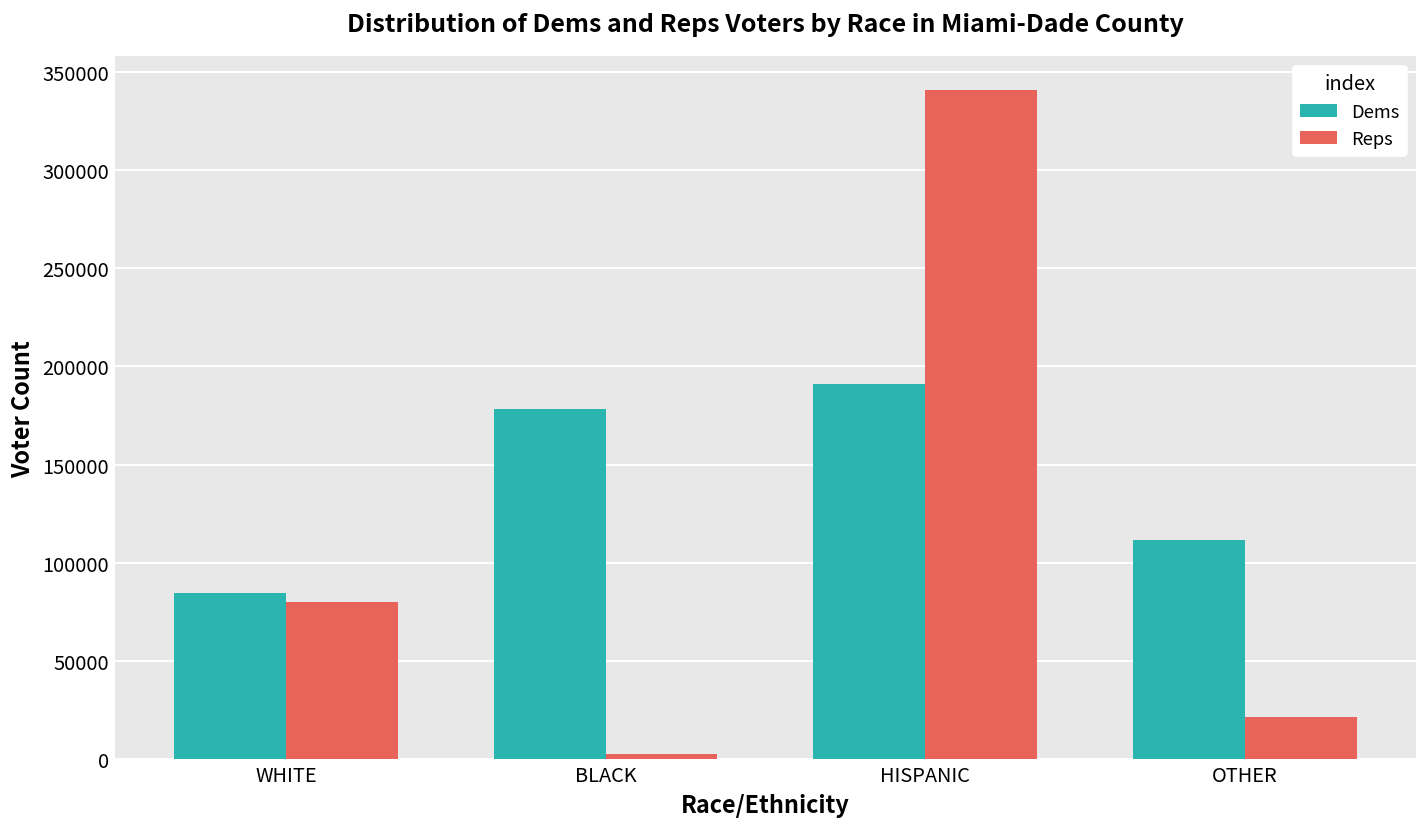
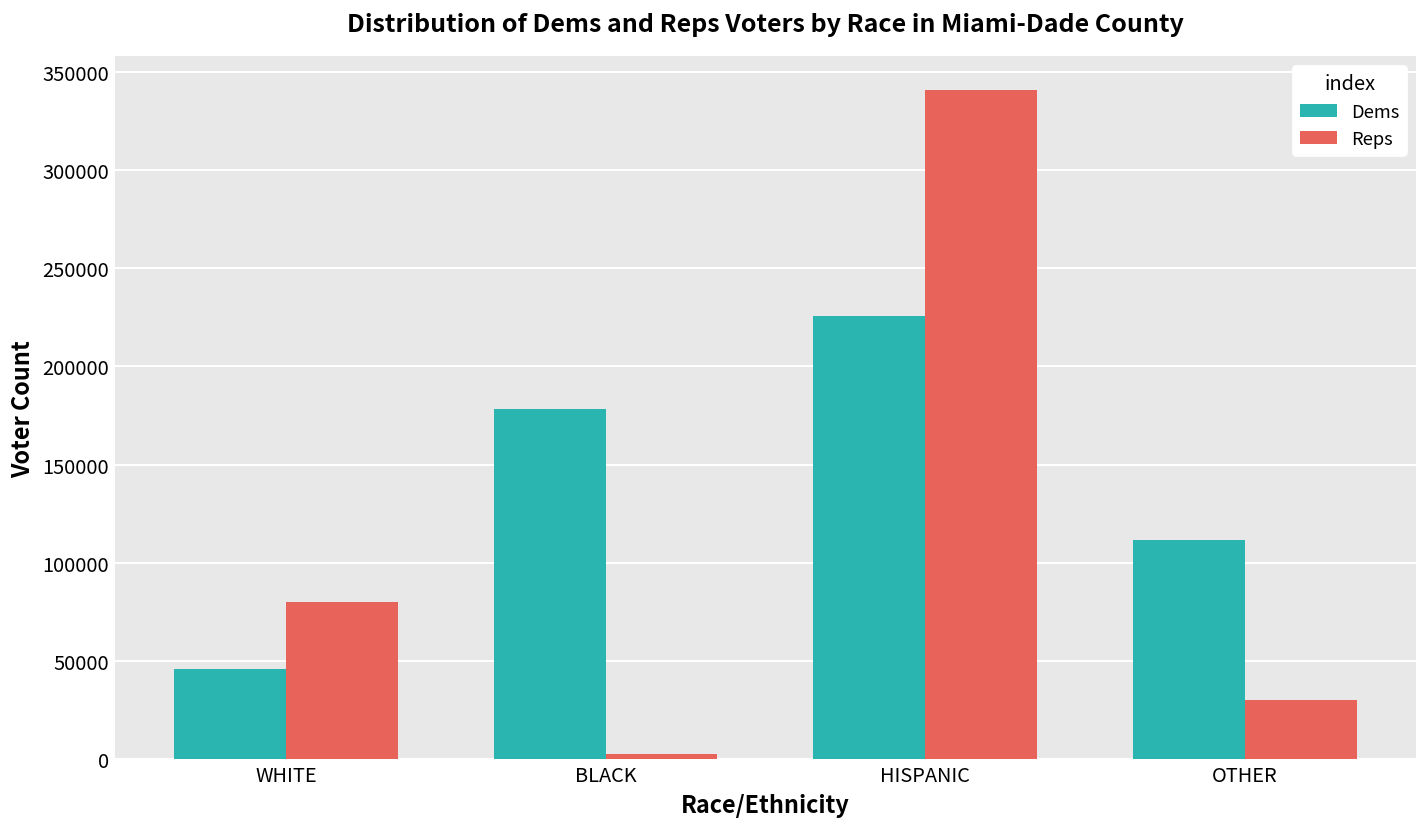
  {
    "Dems": {
-     "WHITE": 85000,
+     "WHITE": 46000,
      "BLACK": 178000,
-     "HISPANIC": 191000,
+     "HISPANIC": 225000,
      "OTHER": 111000
    },
    "Reps": {
      "WHITE": 80000,
      "BLACK": 3000,
      "HISPANIC": 341000,
-     "OTHER": 22000
+     "OTHER": 30000
    }
  }
